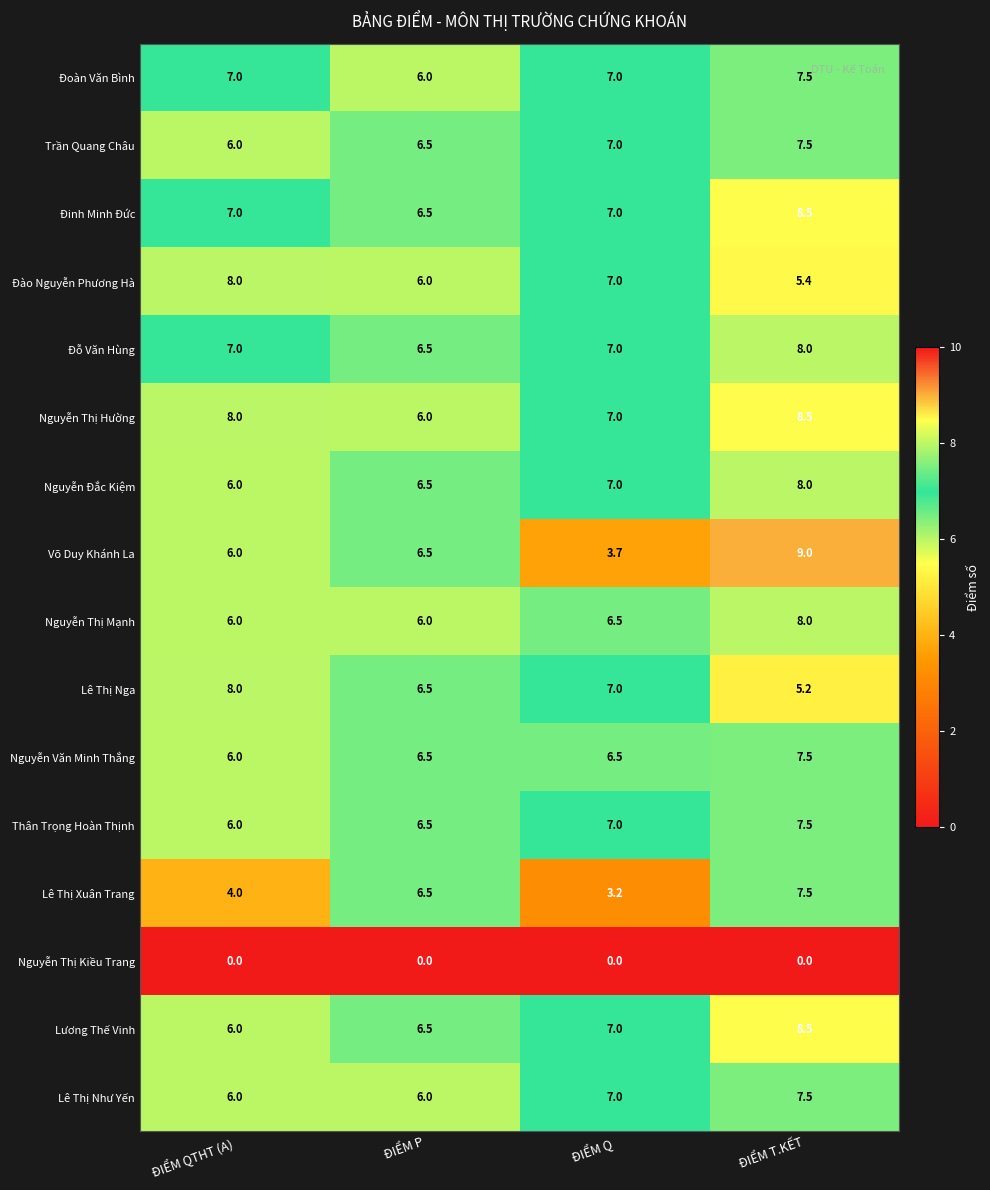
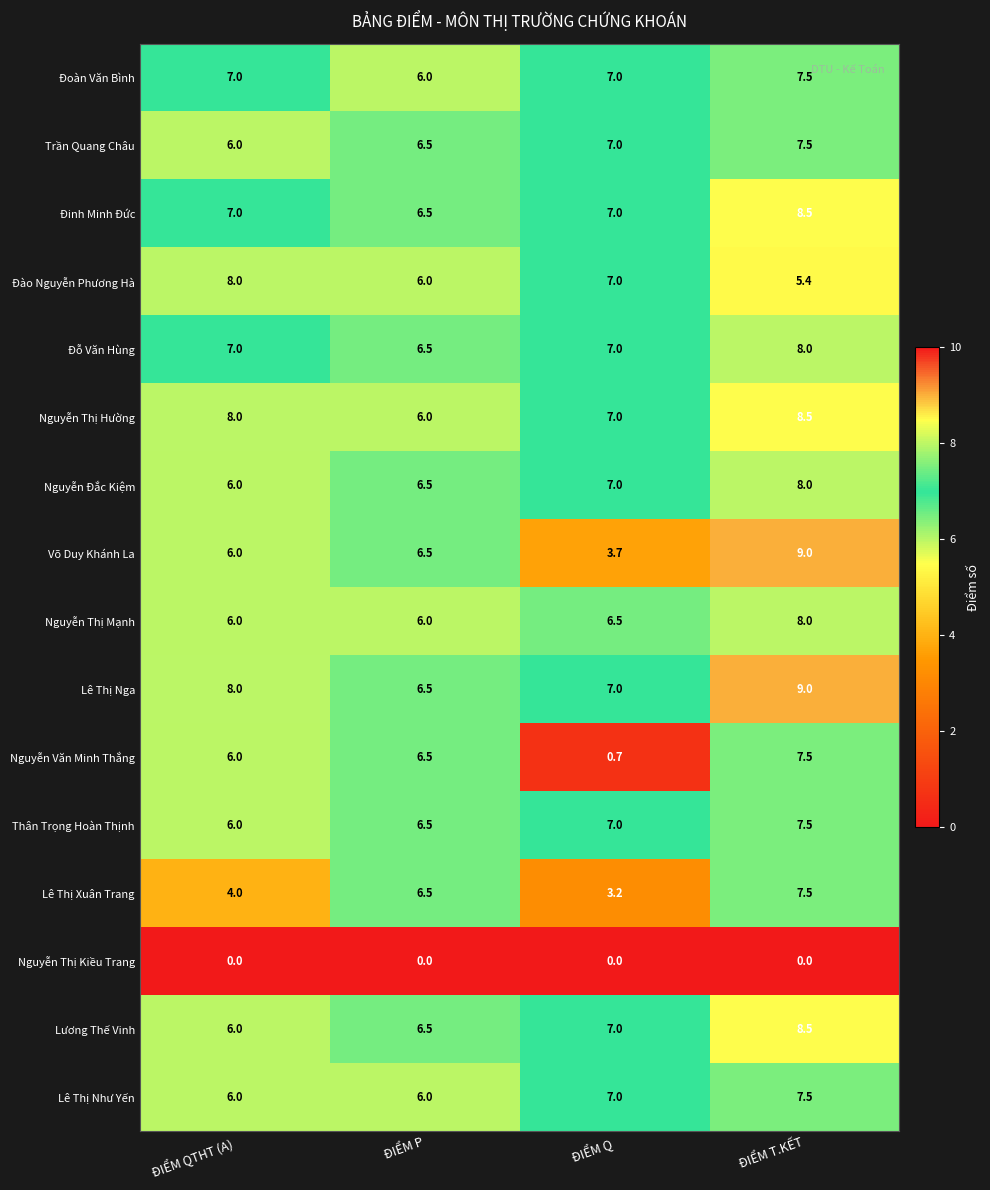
  {
    "Đoàn Văn Bình": {
      "ĐIỂM QTHT (A)": 7.0,
      "ĐIỂM P": 6.0,
      "ĐIỂM Q": 7.0
    },
    "Trần Quang Châu": {
      "ĐIỂM QTHT (A)": 6.0,
      "ĐIỂM P": 6.5,
      "ĐIỂM Q": 7.0,
      "ĐIỂM T.KẾT": 7.5
    },
    "Đinh Minh Đức": {
      "ĐIỂM QTHT (A)": 7.0,
      "ĐIỂM P": 6.5,
      "ĐIỂM Q": 7.0,
      "ĐIỂM T.KẾT": 8.5
    },
    "Đào Nguyễn Phương Hà": {
      "ĐIỂM QTHT (A)": 8.0,
      "ĐIỂM P": 6.0,
      "ĐIỂM Q": 7.0,
      "ĐIỂM T.KẾT": 5.4
    },
    "Đỗ Văn Hùng": {
      "ĐIỂM QTHT (A)": 7.0,
      "ĐIỂM P": 6.5,
      "ĐIỂM Q": 7.0,
      "ĐIỂM T.KẾT": 8.0
    },
    "Nguyễn Thị Hường": {
      "ĐIỂM QTHT (A)": 8.0,
      "ĐIỂM P": 6.0,
      "ĐIỂM Q": 7.0,
      "ĐIỂM T.KẾT": 8.5
    },
    "Nguyễn Đắc Kiệm": {
      "ĐIỂM QTHT (A)": 6.0,
      "ĐIỂM P": 6.5,
      "ĐIỂM Q": 7.0,
      "ĐIỂM T.KẾT": 8.0
    },
    "Võ Duy Khánh La": {
      "ĐIỂM QTHT (A)": 6.0,
      "ĐIỂM P": 6.5,
      "ĐIỂM Q": 3.7,
      "ĐIỂM T.KẾT": 9.0
    },
    "Nguyễn Thị Mạnh": {
      "ĐIỂM QTHT (A)": 6.0,
      "ĐIỂM P": 6.0,
      "ĐIỂM Q": 6.5,
      "ĐIỂM T.KẾT": 8.0
    },
    "Lê Thị Nga": {
      "ĐIỂM QTHT (A)": 8.0,
      "ĐIỂM P": 6.5,
      "ĐIỂM Q": 7.0,
-     "ĐIỂM T.KẾT": 5.2
+     "ĐIỂM T.KẾT": 9.0
    },
    "Nguyễn Văn Minh Thắng": {
      "ĐIỂM QTHT (A)": 6.0,
      "ĐIỂM P": 6.5,
-     "ĐIỂM Q": 6.5,
+     "ĐIỂM Q": 0.7,
      "ĐIỂM T.KẾT": 7.5
    },
    "Thân Trọng Hoàn Thịnh": {
      "ĐIỂM QTHT (A)": 6.0,
      "ĐIỂM P": 6.5,
      "ĐIỂM Q": 7.0,
      "ĐIỂM T.KẾT": 7.5
    },
    "Lê Thị Xuân Trang": {
      "ĐIỂM QTHT (A)": 4.0,
      "ĐIỂM P": 6.5,
      "ĐIỂM Q": 3.2,
      "ĐIỂM T.KẾT": 7.5
    },
    "Nguyễn Thị Kiều Trang": {
      "ĐIỂM QTHT (A)": 0.0,
      "ĐIỂM P": 0.0,
      "ĐIỂM Q": 0.0,
      "ĐIỂM T.KẾT": 0.0
    },
    "Lương Thế Vinh": {
      "ĐIỂM QTHT (A)": 6.0,
      "ĐIỂM P": 6.5,
      "ĐIỂM Q": 7.0,
      "ĐIỂM T.KẾT": 8.5
    },
    "Lê Thị Như Yến": {
      "ĐIỂM QTHT (A)": 6.0,
      "ĐIỂM P": 6.0,
      "ĐIỂM Q": 7.0,
      "ĐIỂM T.KẾT": 7.5
    }
  }
